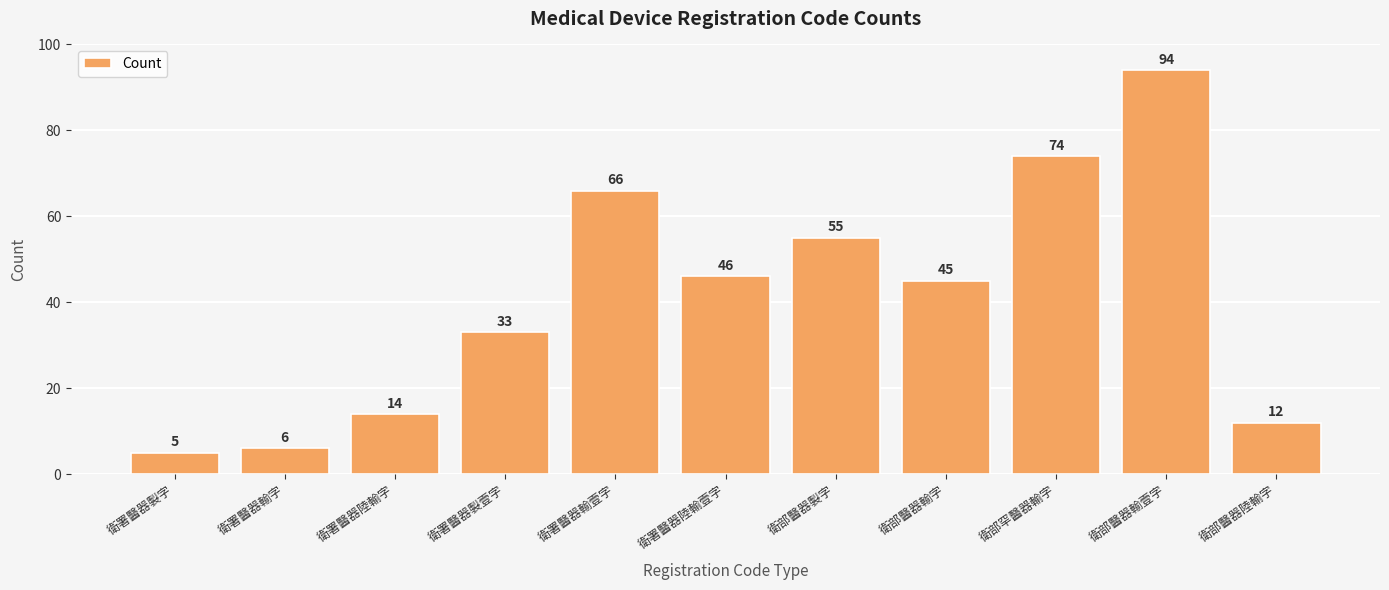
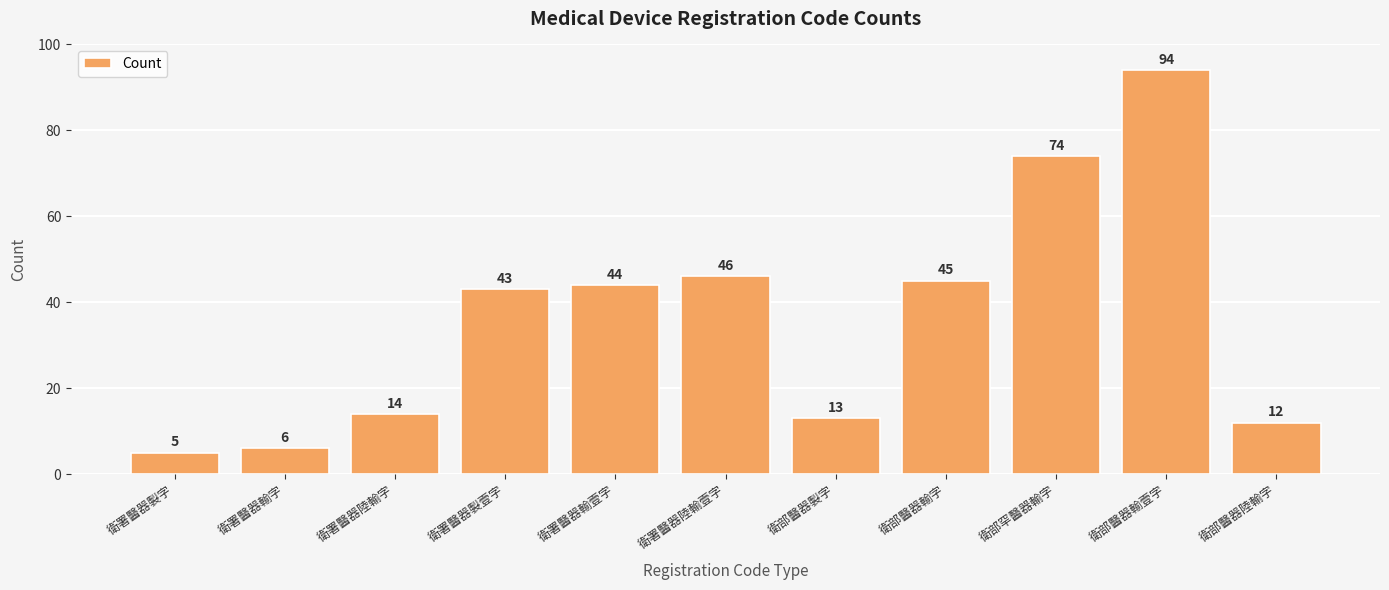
  {
    "衛署醫器製字": 5,
    "衛署醫器輸字": 6,
    "衛署醫器陸輸字": 14,
-   "衛署醫器製壹字": 33,
-   "衛署醫器輸壹字": 66,
+   "衛署醫器製壹字": 43,
+   "衛署醫器輸壹字": 44,
    "衛署醫器陸輸壹字": 46,
-   "衛部醫器製字": 55,
+   "衛部醫器製字": 13,
    "衛部醫器輸字": 45,
    "衛部罕醫器輸字": 74,
    "衛部醫器輸壹字": 94,
    "衛部醫器陸輸字": 12
  }
